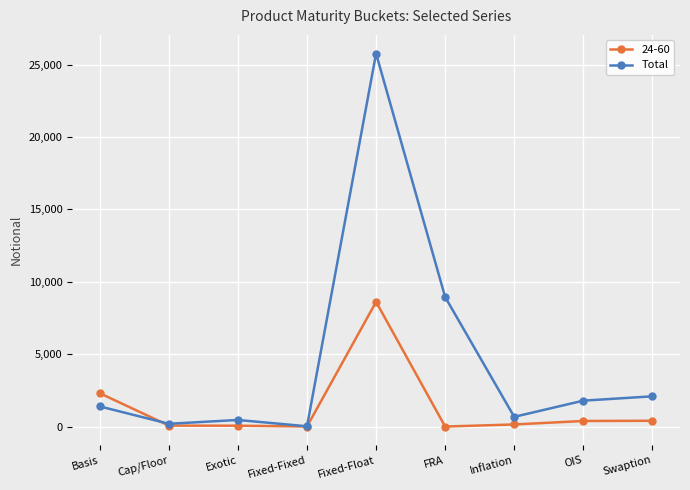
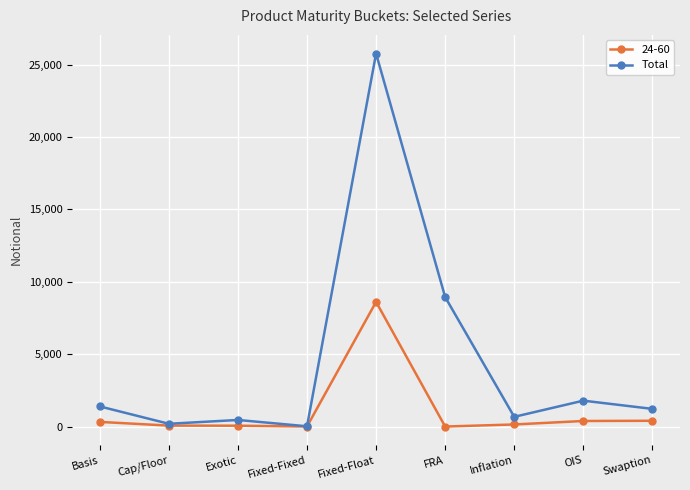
  {
    "24-60": {
-     "Basis": "2,300",
+     "Basis": "300",
      "Exotic": "100",
      "Fixed-Float": "8,600",
      "FRA": "0",
      "Inflation": "100",
      "OIS": "400",
      "Swaption": "400"
    },
    "Total": {
      "Basis": "1,400",
      "Exotic": "500",
      "Fixed-Float": "25,800",
      "FRA": "8,900",
      "Inflation": "700",
      "OIS": "1,800",
-     "Swaption": "2,100"
+     "Swaption": "1,200"
    }
  }
